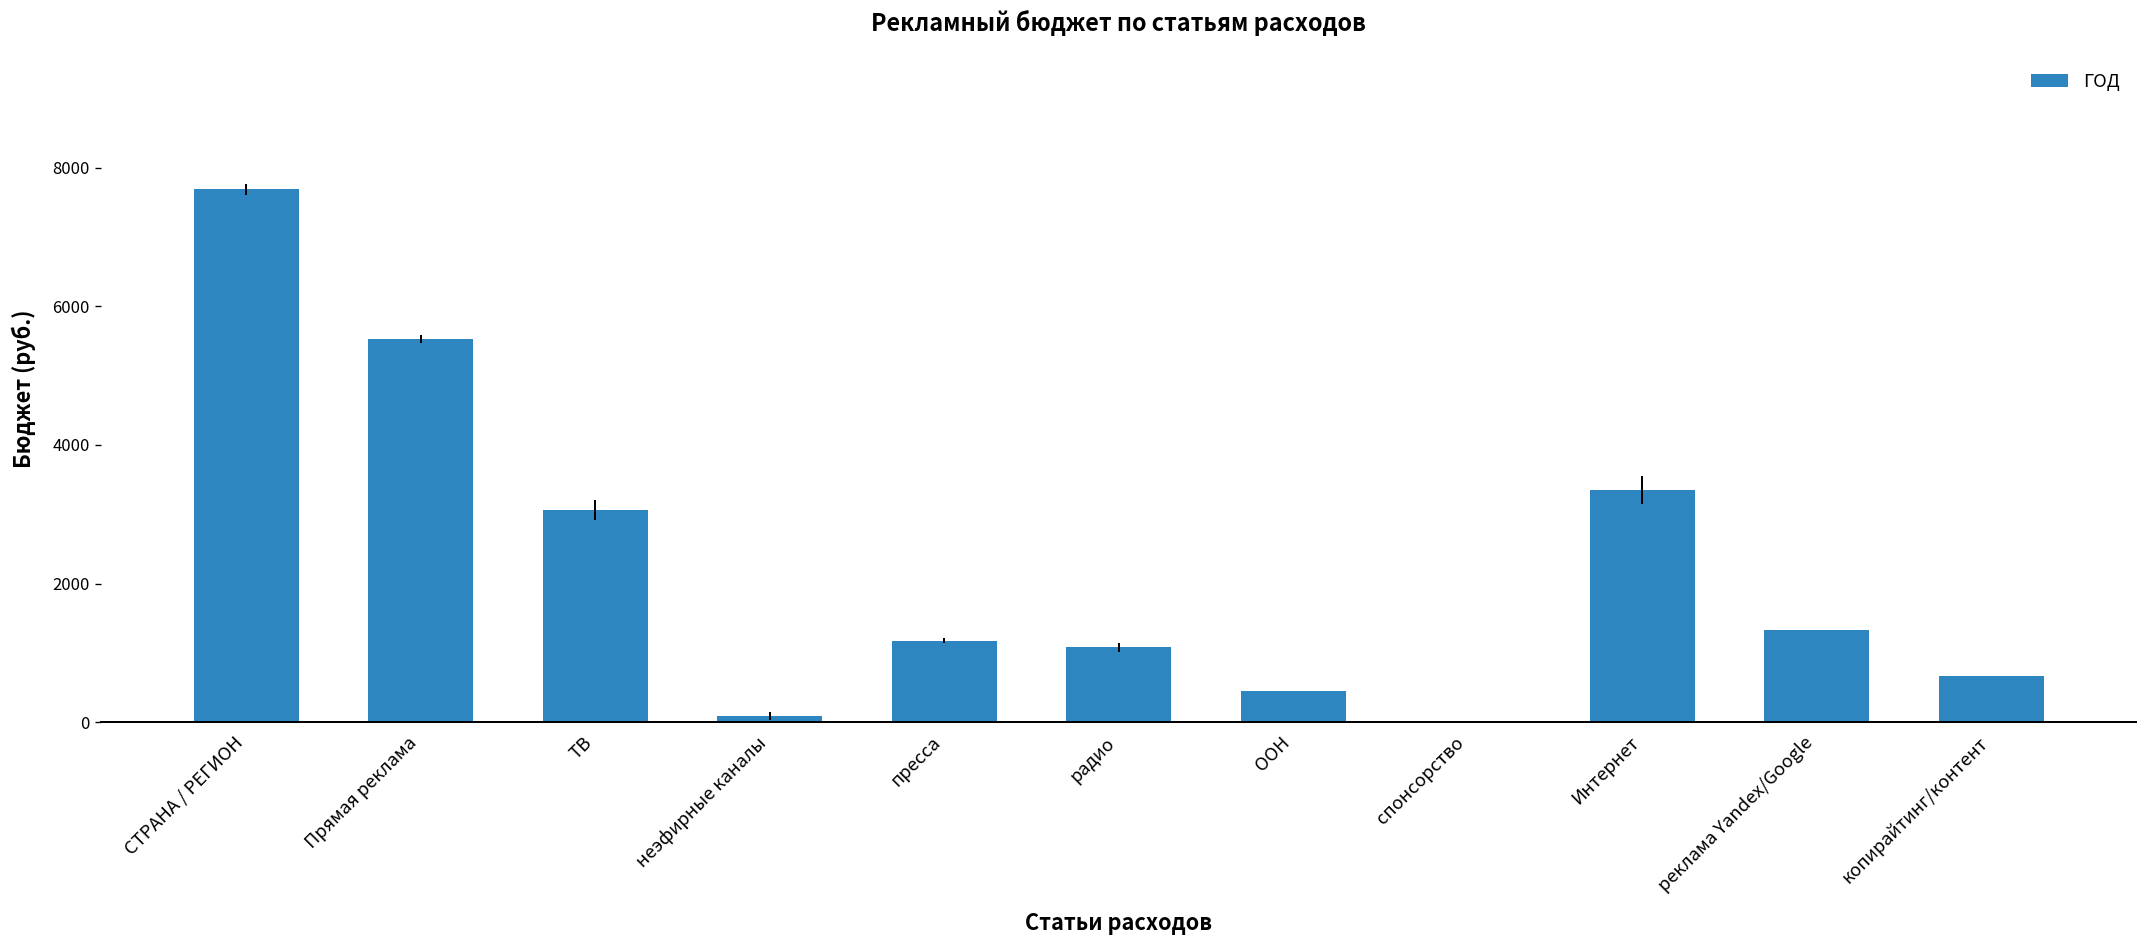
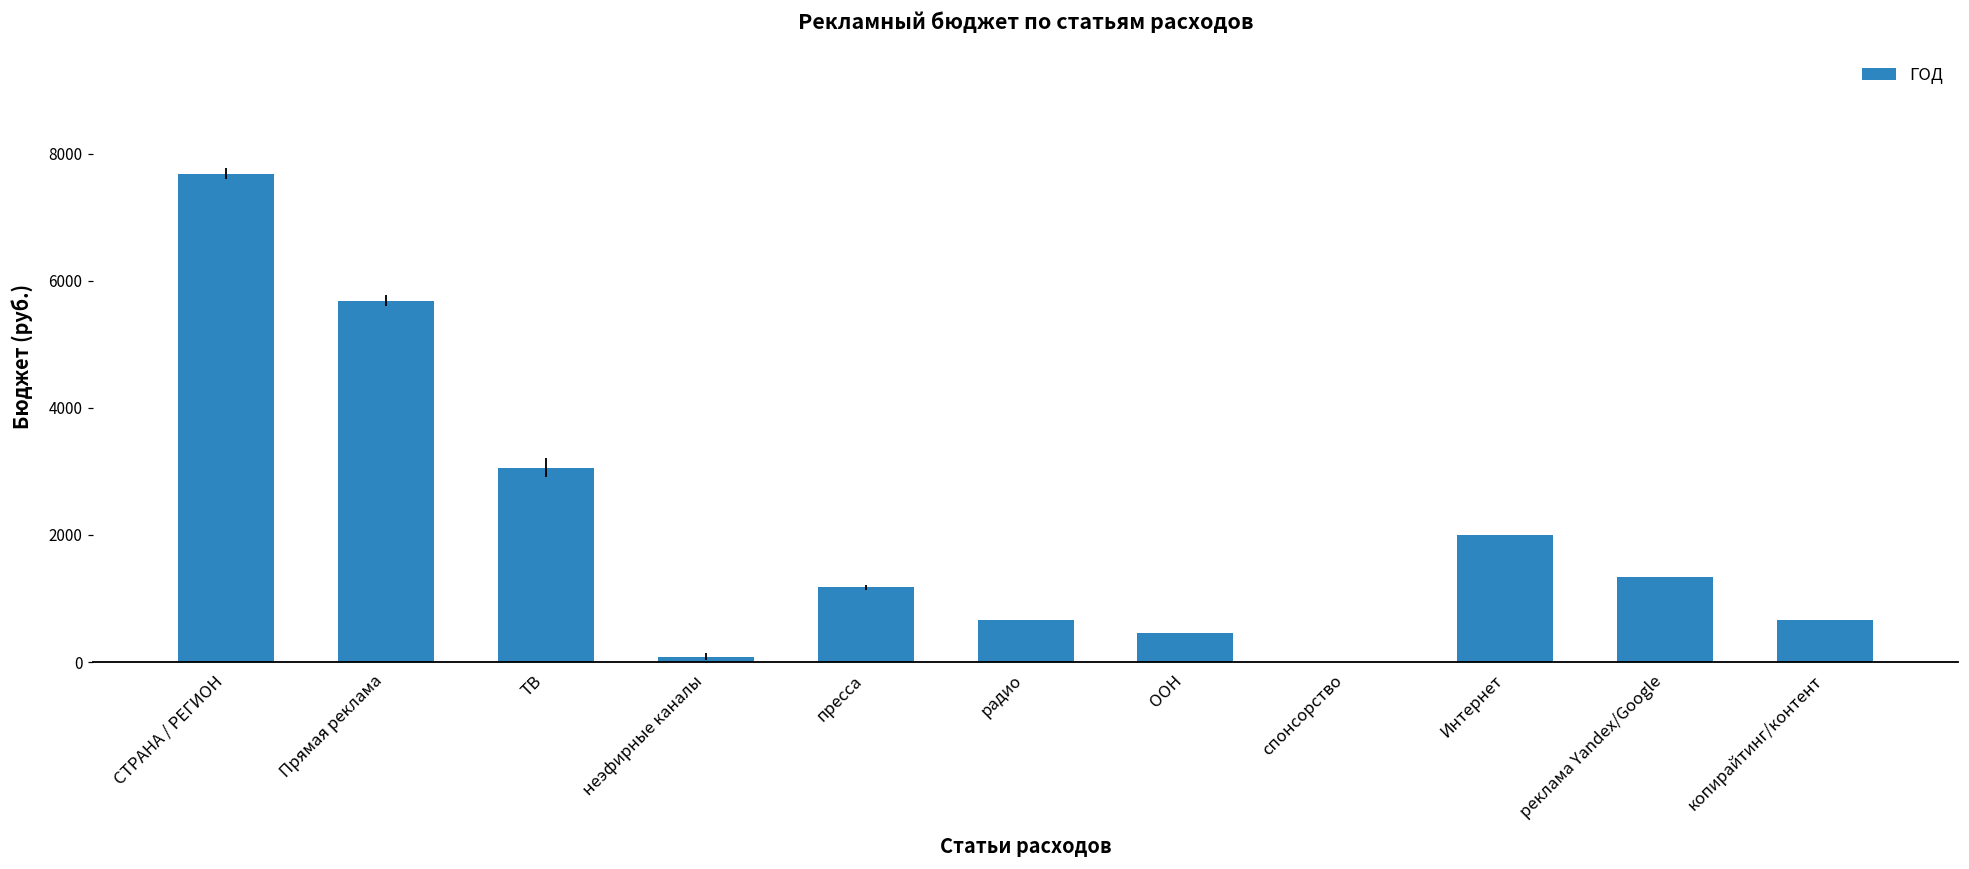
  {
    "СТРАНА / РЕГИОН": 7700,
-   "Прямая реклама": 5500,
+   "Прямая реклама": 5700,
    "ТВ": 3100,
    "неэфирные каналы": 100,
    "пресса": 1200,
-   "радио": 1100,
+   "радио": 700,
    "ООН": 500,
    "спонсорство": 0,
-   "Интернет": 3300,
+   "Интернет": 2000,
    "реклама Yandex/Google": 1300,
    "копирайтинг/контент": 700
  }
